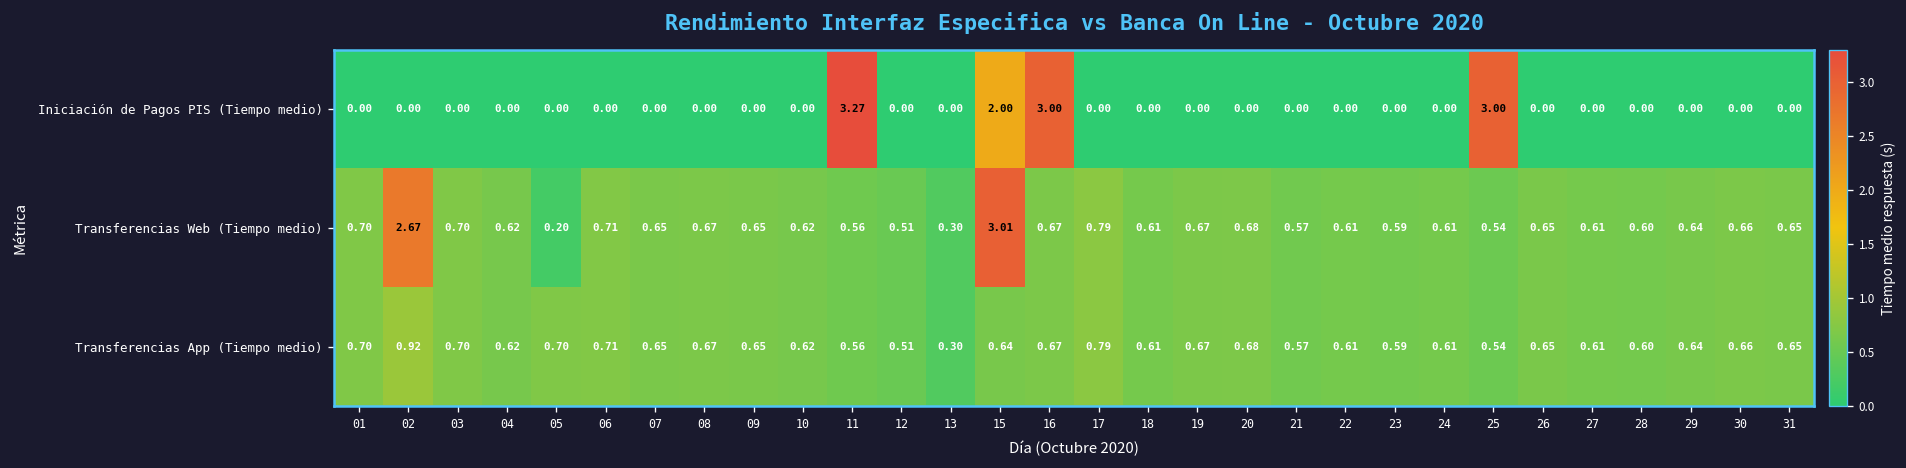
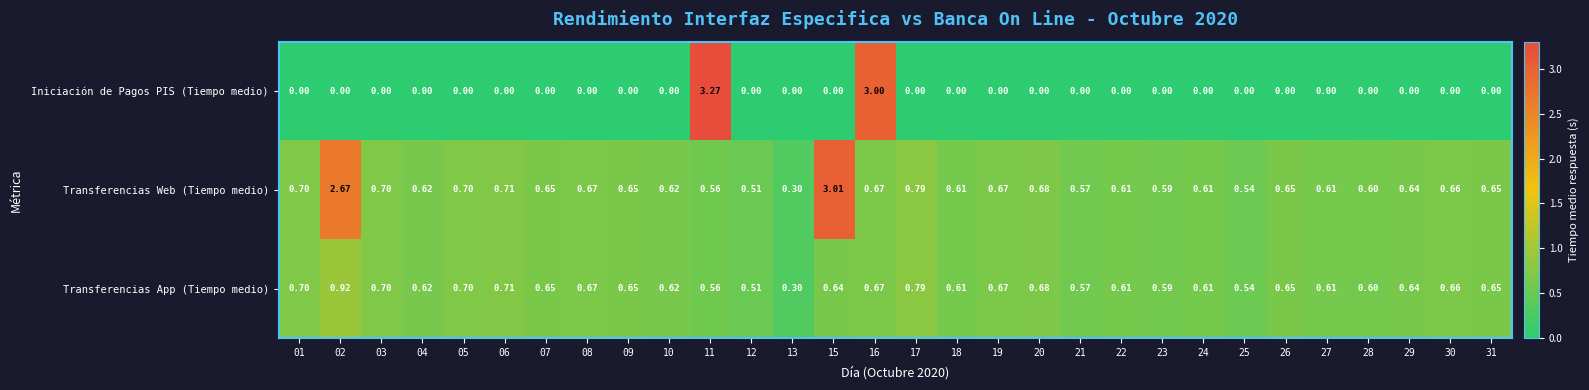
  {
    "Iniciación de Pagos PIS (Tiempo medio)": {
      "01": 0.00,
      "02": 0.00,
      "03": 0.00,
      "04": 0.00,
      "05": 0.00,
      "06": 0.00,
      "07": 0.00,
      "08": 0.00,
      "09": 0.00,
      "10": 0.00,
      "11": 3.27,
      "12": 0.00,
      "13": 0.00,
-     "15": 2.00,
+     "15": 0.00,
      "16": 3.00,
      "17": 0.00,
      "18": 0.00,
      "19": 0.00,
      "20": 0.00,
      "21": 0.00,
      "22": 0.00,
      "23": 0.00,
      "24": 0.00,
-     "25": 3.00,
+     "25": 0.00,
      "26": 0.00,
      "27": 0.00,
      "28": 0.00,
      "29": 0.00,
      "30": 0.00,
      "31": 0.00
    },
    "Transferencias Web (Tiempo medio)": {
      "01": 0.70,
      "02": 2.67,
      "03": 0.70,
      "04": 0.62,
-     "05": 0.20,
+     "05": 0.70,
      "06": 0.71,
      "07": 0.65,
      "08": 0.67,
      "09": 0.65,
      "10": 0.62,
      "11": 0.56,
      "12": 0.51,
      "13": 0.30,
      "15": 3.01,
      "16": 0.67,
      "17": 0.79,
      "18": 0.61,
      "19": 0.67,
      "20": 0.68,
      "21": 0.57,
      "22": 0.61,
      "23": 0.59,
      "24": 0.61,
      "25": 0.54,
      "26": 0.65,
      "27": 0.61,
      "28": 0.60,
      "29": 0.64,
      "30": 0.66,
      "31": 0.65
    },
    "Transferencias App (Tiempo medio)": {
      "01": 0.70,
      "02": 0.92,
      "03": 0.70,
      "04": 0.62,
      "05": 0.70,
      "06": 0.71,
      "07": 0.65,
      "08": 0.67,
      "09": 0.65,
      "10": 0.62,
      "11": 0.56,
      "12": 0.51,
      "13": 0.30,
      "15": 0.64,
      "16": 0.67,
      "17": 0.79,
      "18": 0.61,
      "19": 0.67,
      "20": 0.68,
      "21": 0.57,
      "22": 0.61,
      "23": 0.59,
      "24": 0.61,
      "25": 0.54,
      "26": 0.65,
      "27": 0.61,
      "28": 0.60,
      "29": 0.64,
      "30": 0.66,
      "31": 0.65
    }
  }
